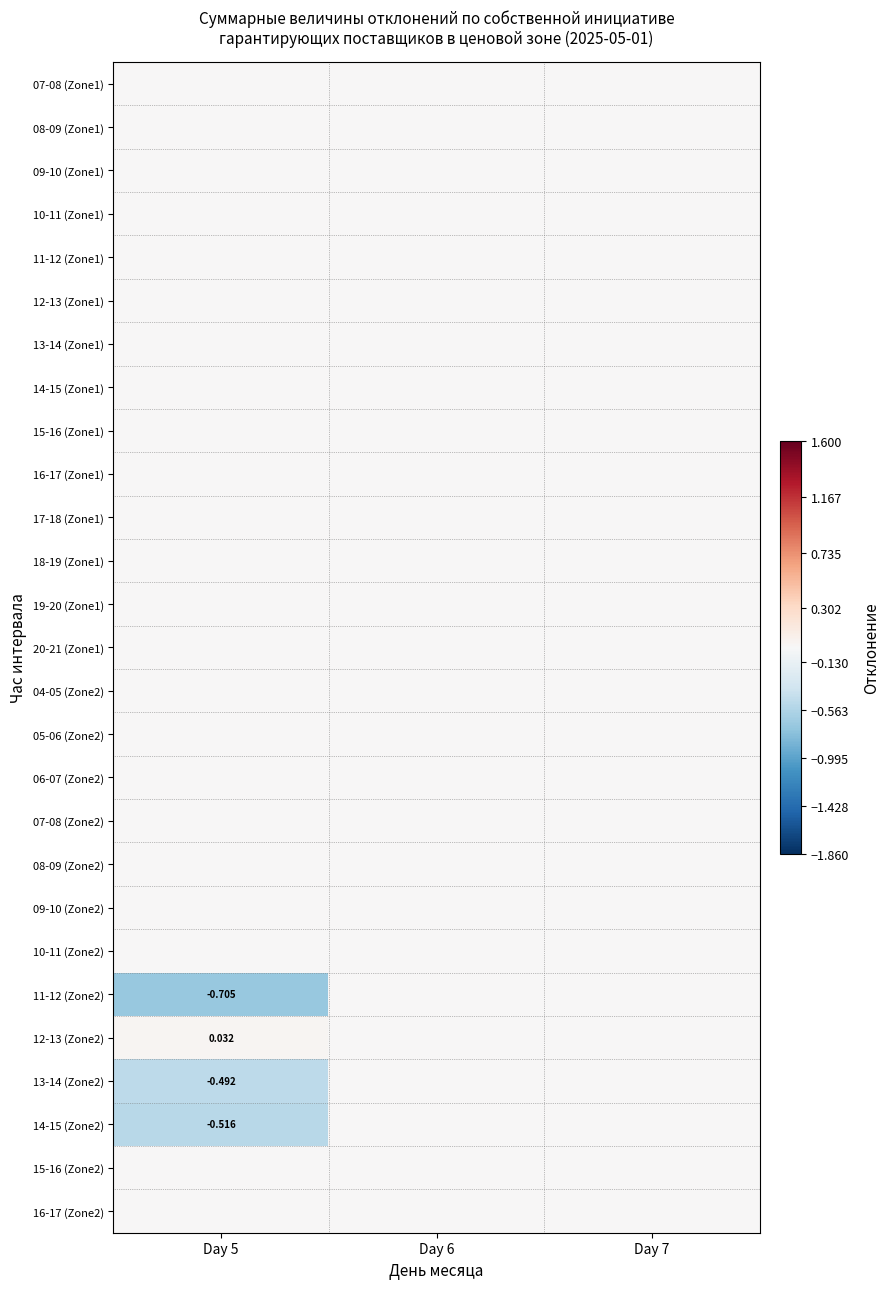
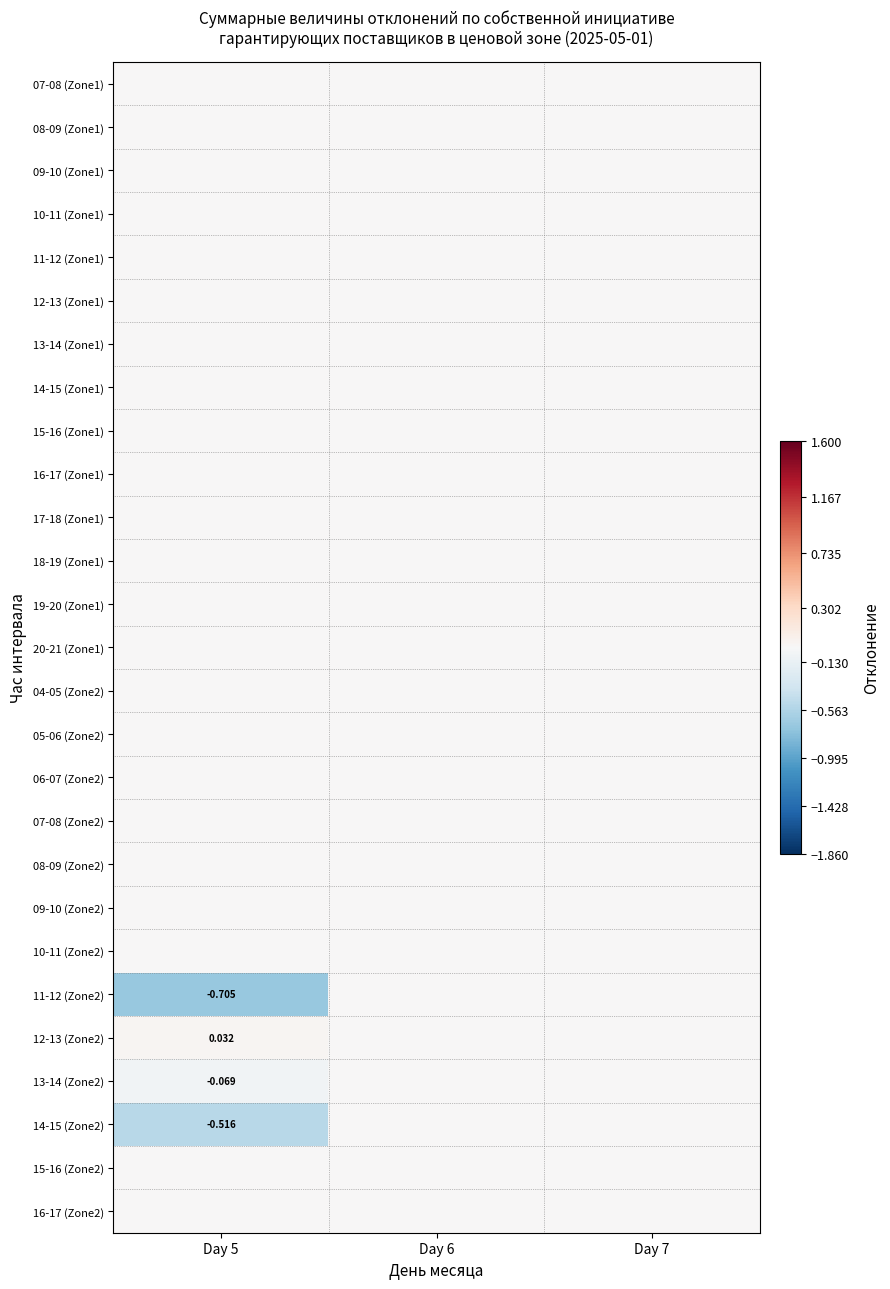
  {
    "11-12 (Zone2)": {
      "Day 5": -0.705
    },
    "12-13 (Zone2)": {
      "Day 5": 0.032
    },
    "13-14 (Zone2)": {
-     "Day 5": -0.492
+     "Day 5": -0.069
    },
    "14-15 (Zone2)": {
      "Day 5": -0.516
    }
  }
